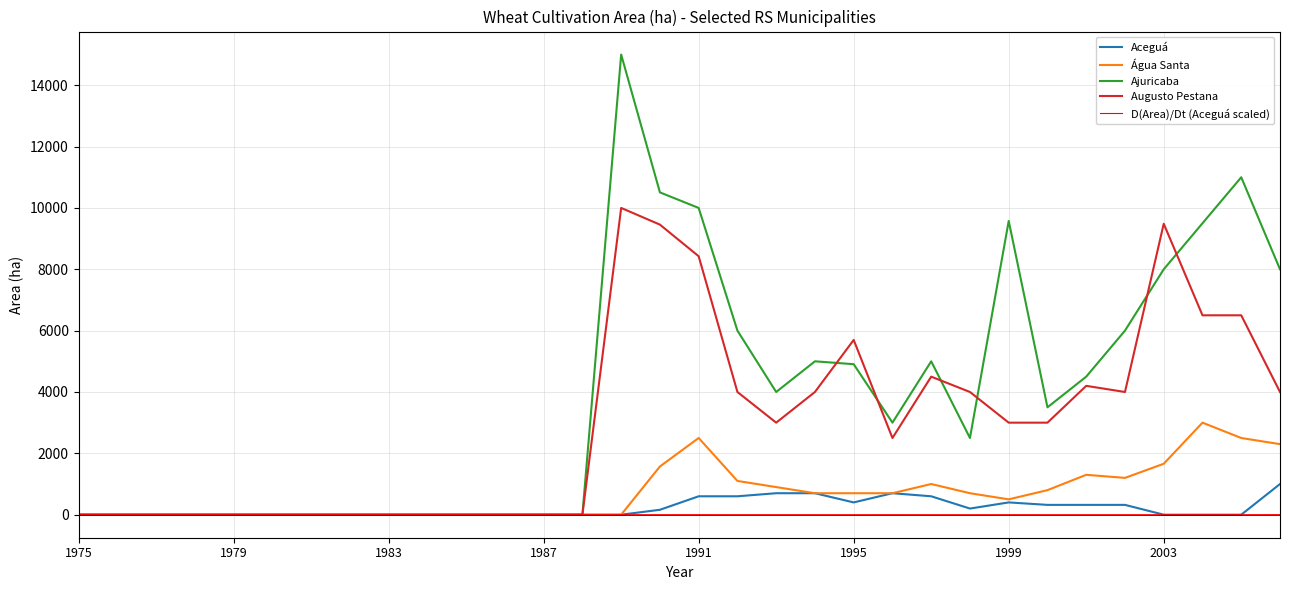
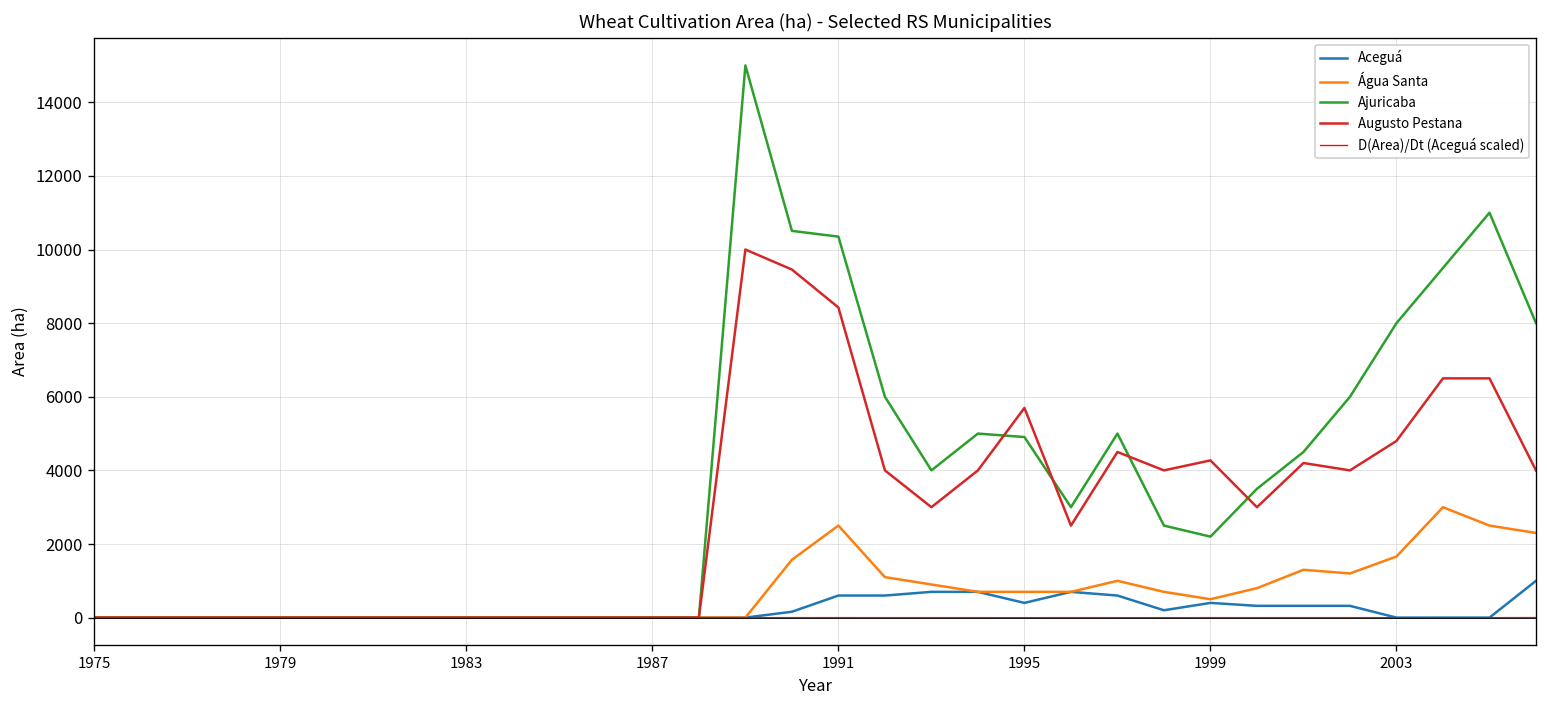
  {
    "Aceguá": {
      "1991": 600,
      "1995": 400,
      "1999": 400
    },
    "Água Santa": {
      "1991": 2500,
      "1995": 700,
      "1999": 500,
      "2003": 1700
    },
    "Ajuricaba": {
-     "1991": 10000,
+     "1991": 10400,
      "1995": 4900,
-     "1999": 9600,
+     "1999": 2200,
      "2003": 8000
    },
    "Augusto Pestana": {
      "1991": 8400,
      "1995": 5700,
-     "1999": 3000,
-     "2003": 9500
+     "1999": 4300,
+     "2003": 4800
    },
    "D(Area)/Dt (Aceguá scaled)": {
      "1991": 0,
      "1995": 0,
      "1999": 0
    }
  }
